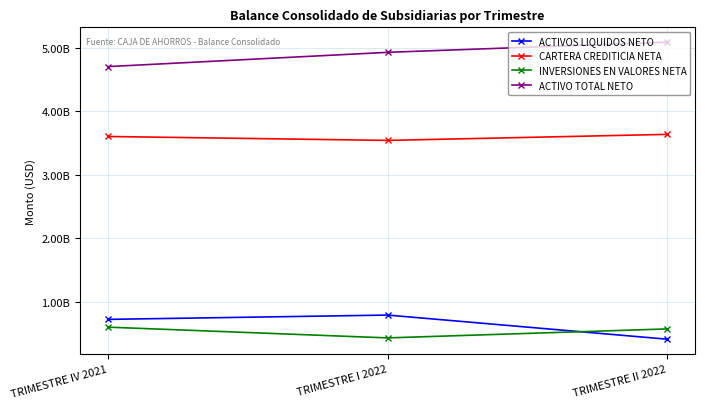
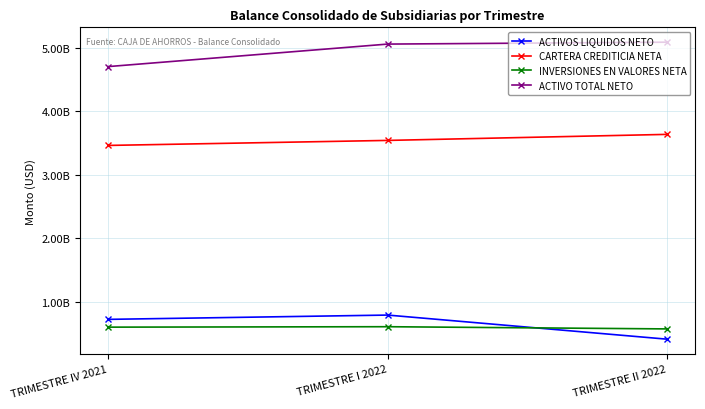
  {
    "ACTIVOS LIQUIDOS NETO": {
      "TRIMESTRE IV 2021": 700000000,
      "TRIMESTRE I 2022": 800000000,
      "TRIMESTRE II 2022": 400000000
    },
    "CARTERA CREDITICIA NETA": {
-     "TRIMESTRE IV 2021": 3600000000,
+     "TRIMESTRE IV 2021": 3500000000,
      "TRIMESTRE I 2022": 3500000000,
      "TRIMESTRE II 2022": 3600000000
    },
    "INVERSIONES EN VALORES NETA": {
      "TRIMESTRE IV 2021": 600000000,
-     "TRIMESTRE I 2022": 400000000,
+     "TRIMESTRE I 2022": 600000000,
      "TRIMESTRE II 2022": 600000000
    },
    "ACTIVO TOTAL NETO": {
      "TRIMESTRE IV 2021": 4700000000,
-     "TRIMESTRE I 2022": 4900000000
+     "TRIMESTRE I 2022": 5100000000
    }
  }
